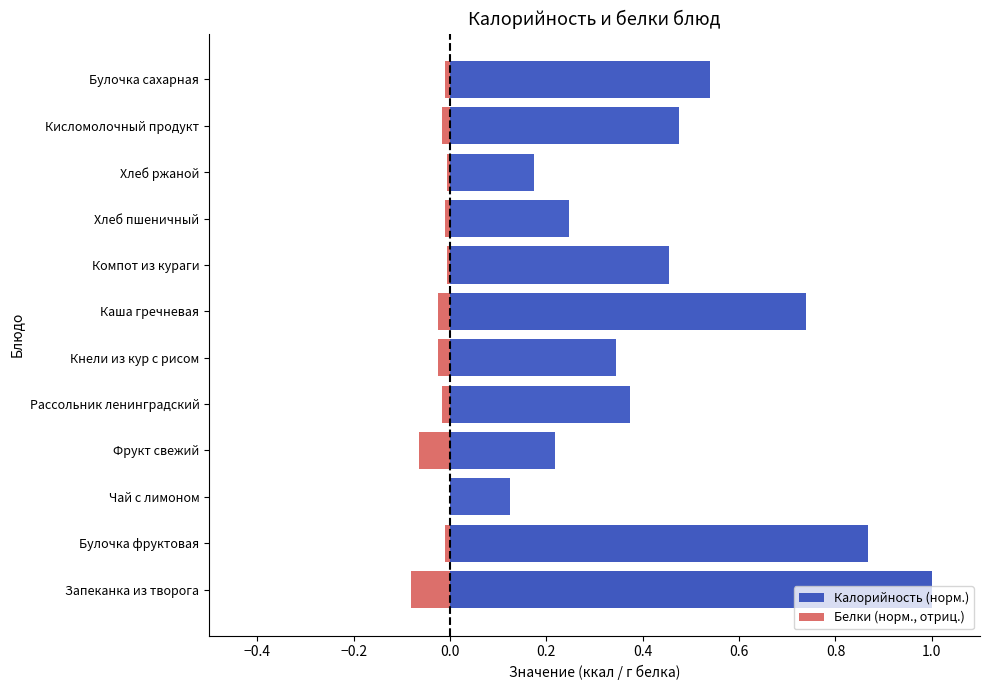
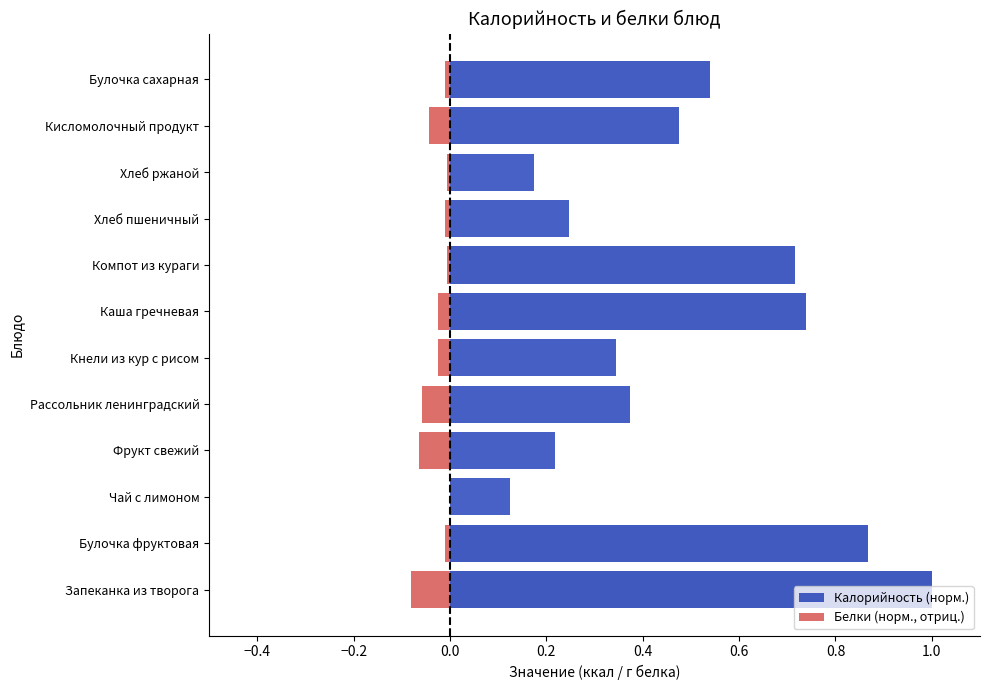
  {
    "Калорийность (норм.)": {
      "Булочка сахарная": 0.54,
      "Кисломолочный продукт": 0.48,
      "Хлеб ржаной": 0.17,
      "Хлеб пшеничный": 0.25,
-     "Компот из кураги": 0.45,
+     "Компот из кураги": 0.72,
      "Каша гречневая": 0.74,
      "Кнели из кур с рисом": 0.34,
      "Рассольник ленинградский": 0.37,
      "Фрукт свежий": 0.22,
      "Чай с лимоном": 0.12,
      "Булочка фруктовая": 0.87
    },
    "Белки (норм., отриц.)": {
      "Булочка сахарная": -0.01,
-     "Кисломолочный продукт": -0.02,
+     "Кисломолочный продукт": -0.04,
      "Хлеб ржаной": -0.01,
      "Хлеб пшеничный": -0.01,
      "Компот из кураги": -0.01,
      "Каша гречневая": -0.02,
      "Кнели из кур с рисом": -0.03,
-     "Рассольник ленинградский": -0.02,
+     "Рассольник ленинградский": -0.06,
      "Фрукт свежий": -0.06,
      "Булочка фруктовая": -0.01,
      "Запеканка из творога": -0.08
    }
  }
